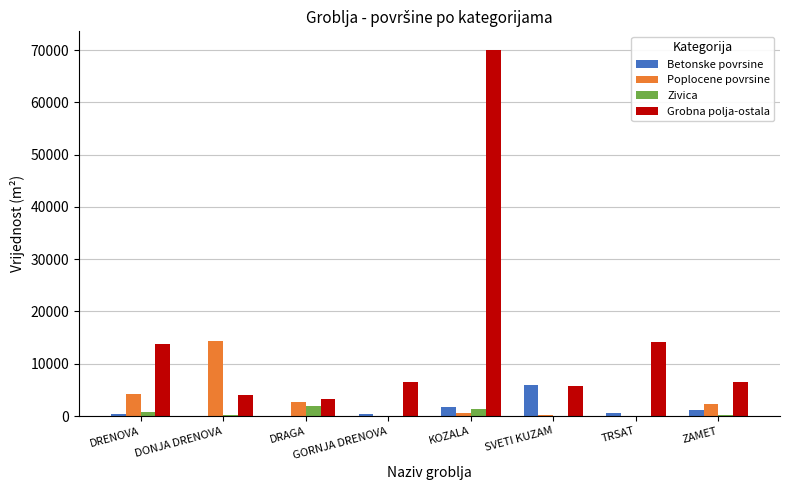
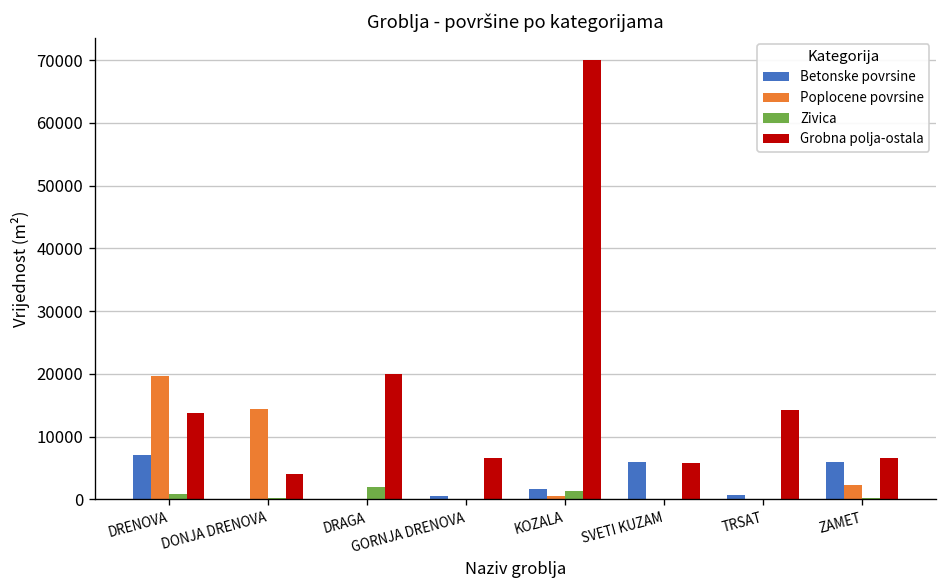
  {
    "Betonske povrsine": {
-     "DRENOVA": 0,
+     "DRENOVA": 7000,
      "DRAGA": 0,
      "GORNJA DRENOVA": 0,
      "KOZALA": 2000,
      "SVETI KUZAM": 6000,
      "TRSAT": 1000,
-     "ZAMET": 1000
+     "ZAMET": 6000
    },
    "Poplocene povrsine": {
-     "DRENOVA": 4000,
+     "DRENOVA": 20000,
      "DONJA DRENOVA": 14000,
-     "DRAGA": 3000,
+     "DRAGA": 0,
      "KOZALA": 1000,
      "TRSAT": 0,
      "ZAMET": 2000
    },
    "Zivica": {
      "DRENOVA": 1000,
      "DRAGA": 2000,
      "KOZALA": 1000,
      "SVETI KUZAM": 0
    },
    "Grobna polja-ostala": {
      "DRENOVA": 14000,
      "DONJA DRENOVA": 4000,
-     "DRAGA": 3000,
+     "DRAGA": 20000,
      "GORNJA DRENOVA": 7000,
      "KOZALA": 70000,
      "SVETI KUZAM": 6000,
      "TRSAT": 14000,
      "ZAMET": 7000
    }
  }
